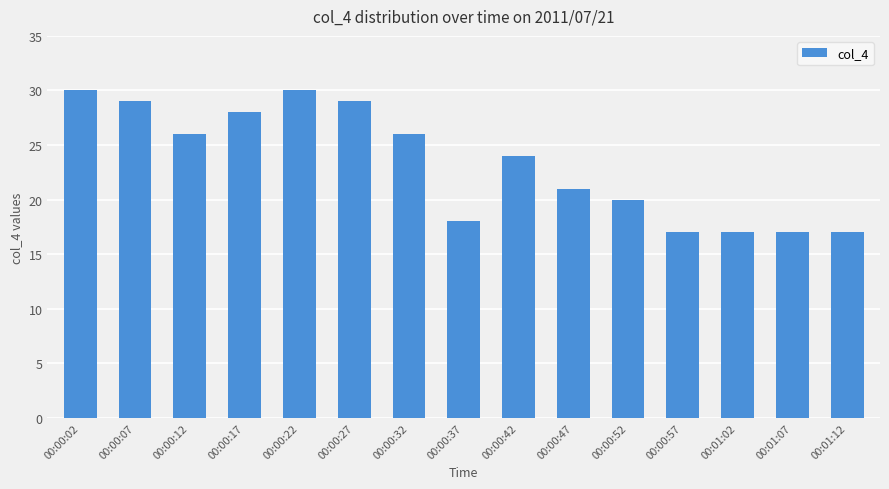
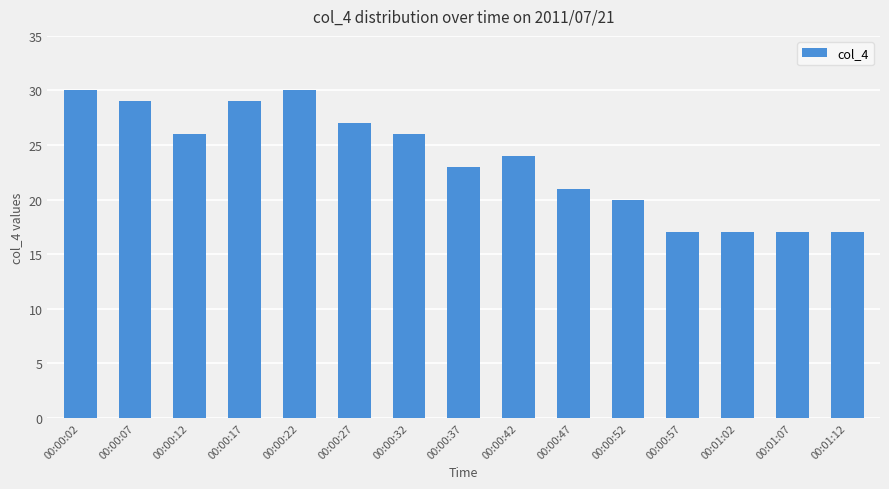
  {
    "00:00:02": 30,
    "00:00:07": 29,
    "00:00:12": 26,
-   "00:00:17": 28,
+   "00:00:17": 29,
    "00:00:22": 30,
-   "00:00:27": 29,
+   "00:00:27": 27,
    "00:00:32": 26,
-   "00:00:37": 18,
+   "00:00:37": 23,
    "00:00:42": 24,
    "00:00:47": 21,
    "00:00:52": 20,
    "00:00:57": 17,
    "00:01:02": 17,
    "00:01:07": 17,
    "00:01:12": 17
  }
